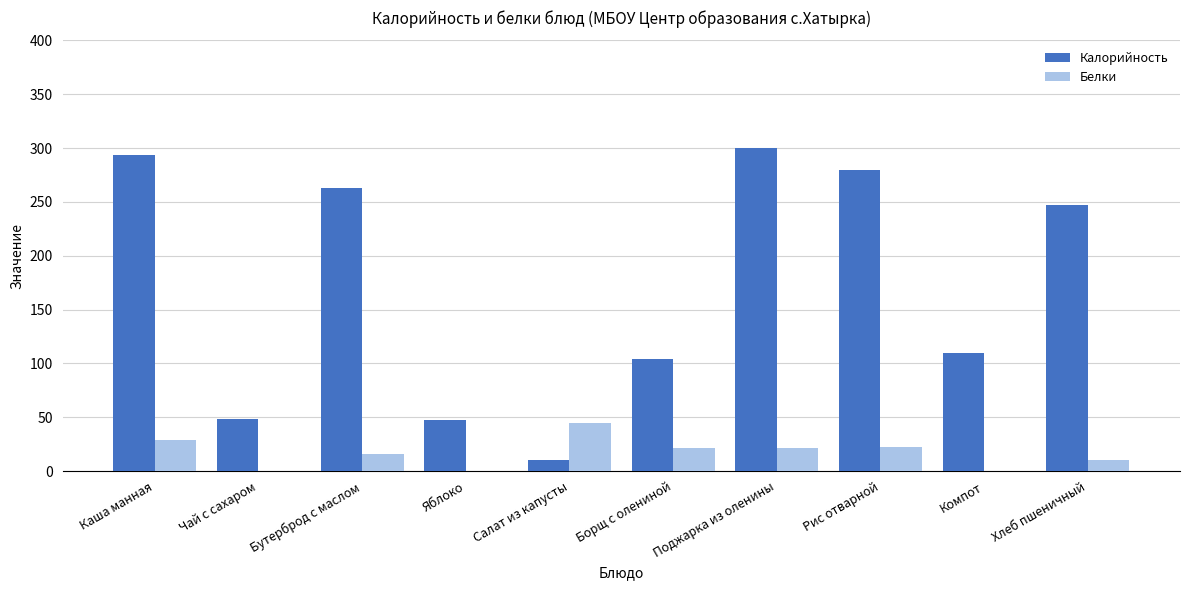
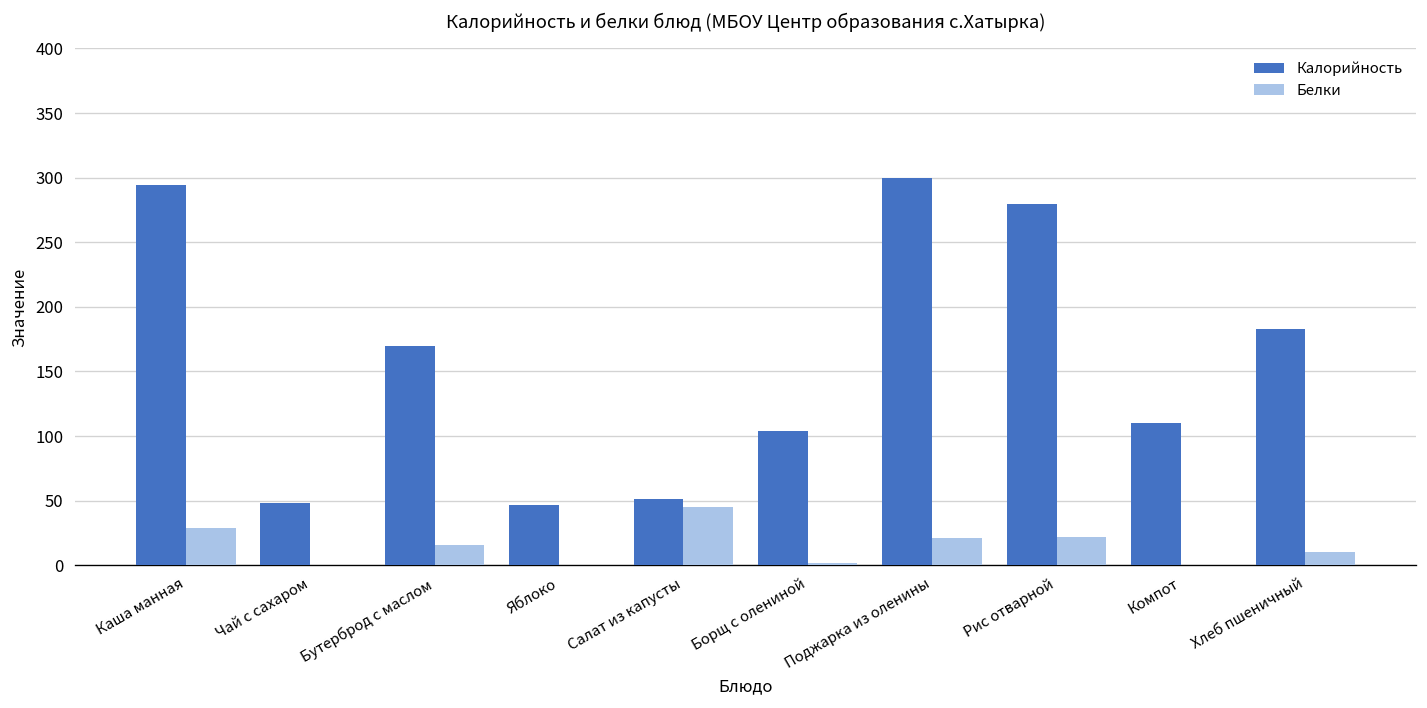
  {
    "Калорийность": {
      "Каша манная": 294,
      "Чай с сахаром": 48,
-     "Бутерброд с маслом": 263,
+     "Бутерброд с маслом": 170,
      "Яблоко": 47,
-     "Салат из капусты": 10,
+     "Салат из капусты": 51,
      "Борщ с олениной": 104,
      "Поджарка из оленины": 300,
      "Рис отварной": 280,
      "Компот": 110,
-     "Хлеб пшеничный": 247
+     "Хлеб пшеничный": 183
    },
    "Белки": {
      "Каша манная": 29,
      "Чай с сахаром": 0,
      "Бутерброд с маслом": 16,
      "Яблоко": 0,
      "Салат из капусты": 45,
-     "Борщ с олениной": 21,
+     "Борщ с олениной": 2,
      "Поджарка из оленины": 21,
      "Рис отварной": 22,
      "Компот": 0,
      "Хлеб пшеничный": 10
    }
  }
